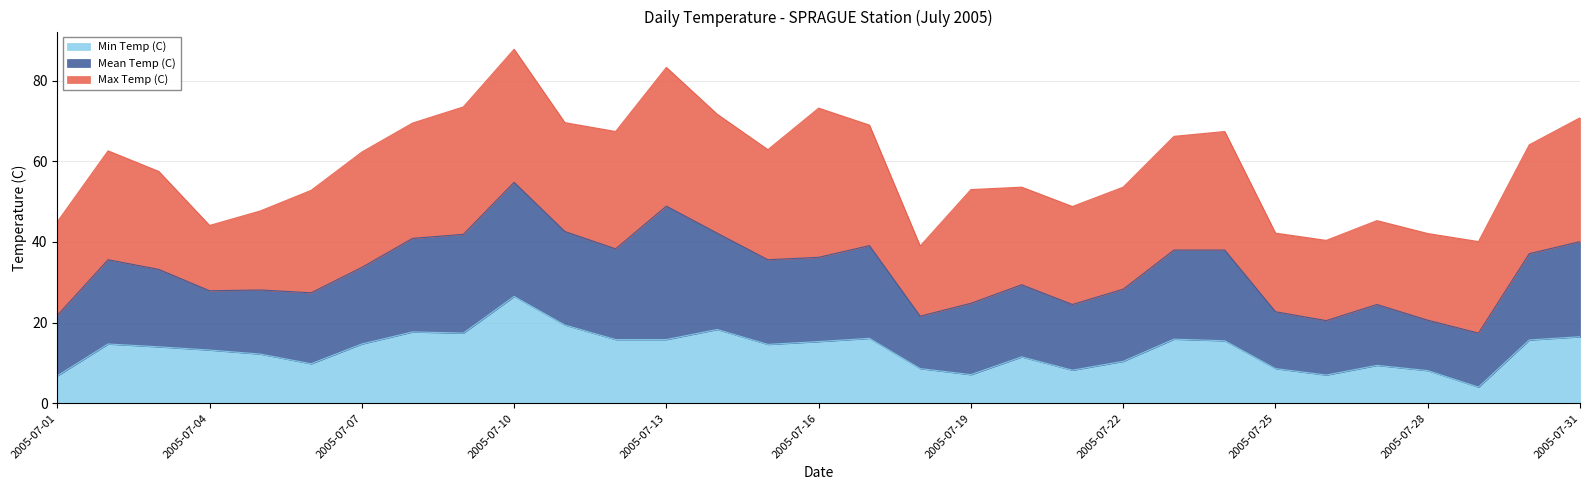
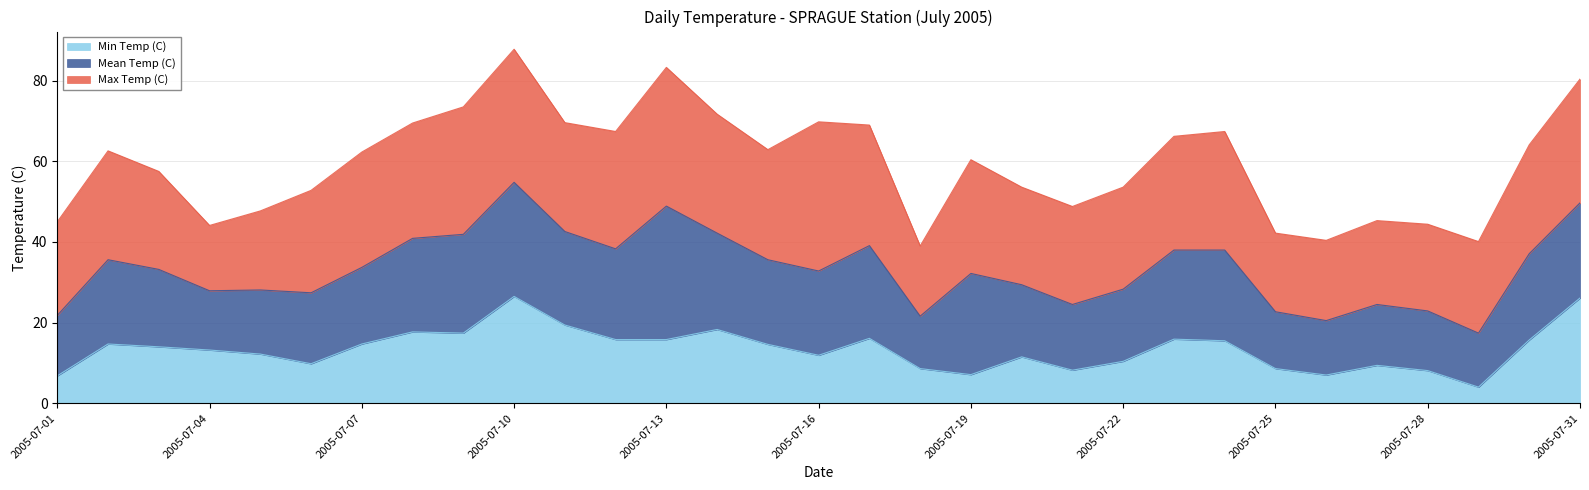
  {
    "Min Temp (C)": {
      "2005-07-01": 7,
      "2005-07-04": 13,
      "2005-07-07": 15,
      "2005-07-10": 27,
      "2005-07-13": 16,
-     "2005-07-16": 15,
+     "2005-07-16": 12,
      "2005-07-19": 7,
      "2005-07-22": 10,
      "2005-07-25": 9,
      "2005-07-28": 8,
-     "2005-07-31": 17
+     "2005-07-31": 26
    },
    "Mean Temp (C)": {
      "2005-07-01": 15,
      "2005-07-04": 15,
      "2005-07-07": 19,
      "2005-07-10": 28,
      "2005-07-13": 33,
      "2005-07-16": 21,
-     "2005-07-19": 18,
+     "2005-07-19": 25,
      "2005-07-22": 18,
      "2005-07-25": 14,
-     "2005-07-28": 13,
+     "2005-07-28": 15,
      "2005-07-31": 24
    },
    "Max Temp (C)": {
      "2005-07-01": 23,
      "2005-07-04": 16,
      "2005-07-07": 29,
      "2005-07-10": 33,
      "2005-07-13": 34,
      "2005-07-16": 37,
      "2005-07-19": 28,
      "2005-07-22": 25,
      "2005-07-25": 20,
      "2005-07-28": 22,
      "2005-07-31": 31
    }
  }
